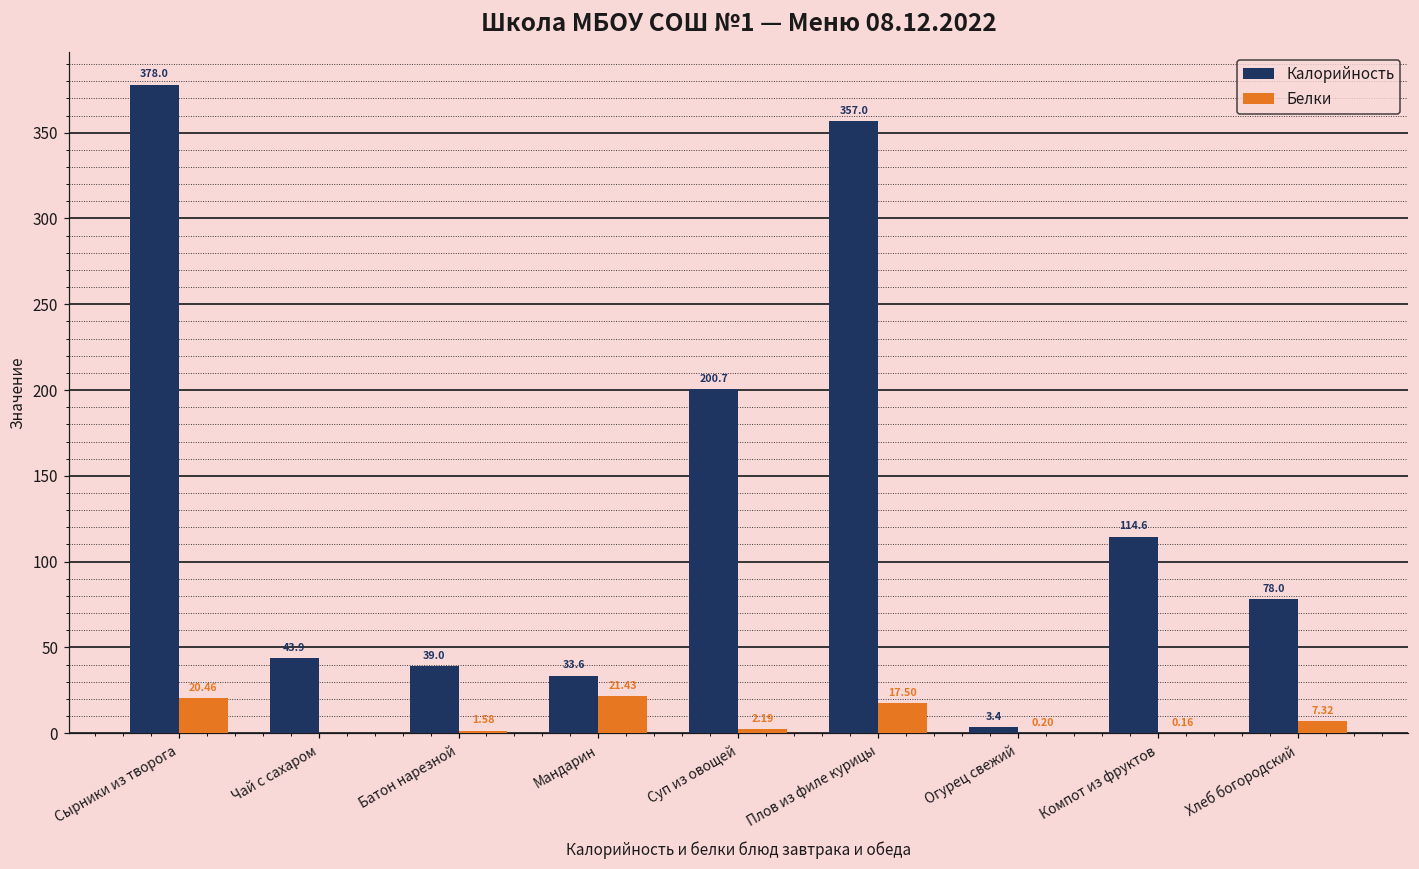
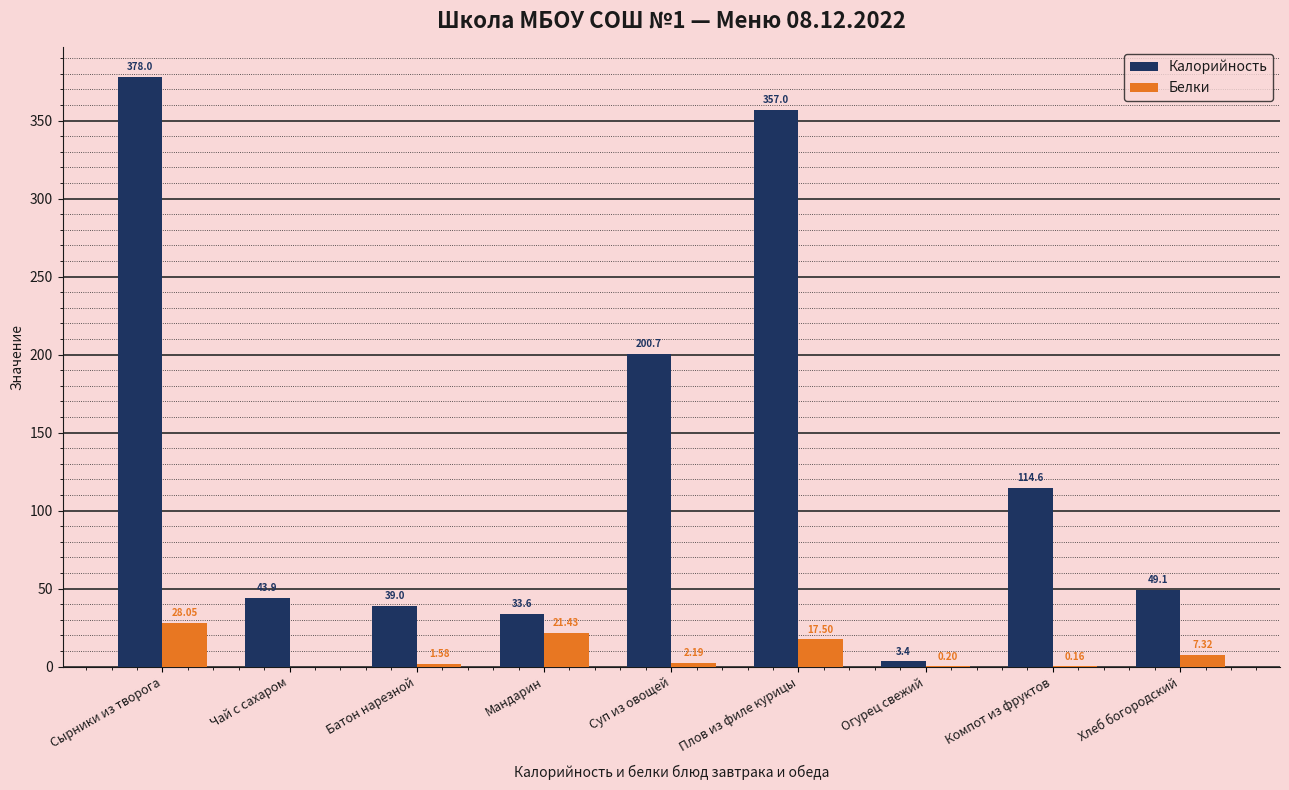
  {
    "Калорийность": {
      "Сырники из творога": 378.0,
      "Чай с сахаром": 43.9,
      "Батон нарезной": 39.0,
      "Мандарин": 33.6,
      "Суп из овощей": 200.7,
      "Плов из филе курицы": 357.0,
      "Огурец свежий": 3.4,
      "Компот из фруктов": 114.6,
-     "Хлеб богородский": 78.0
+     "Хлеб богородский": 49.1
    },
    "Белки": {
-     "Сырники из творога": 20.46,
+     "Сырники из творога": 28.05,
      "Батон нарезной": 1.58,
      "Мандарин": 21.43,
      "Суп из овощей": 2.19,
      "Плов из филе курицы": 17.50,
      "Огурец свежий": 0.20,
      "Компот из фруктов": 0.16,
      "Хлеб богородский": 7.32
    }
  }
